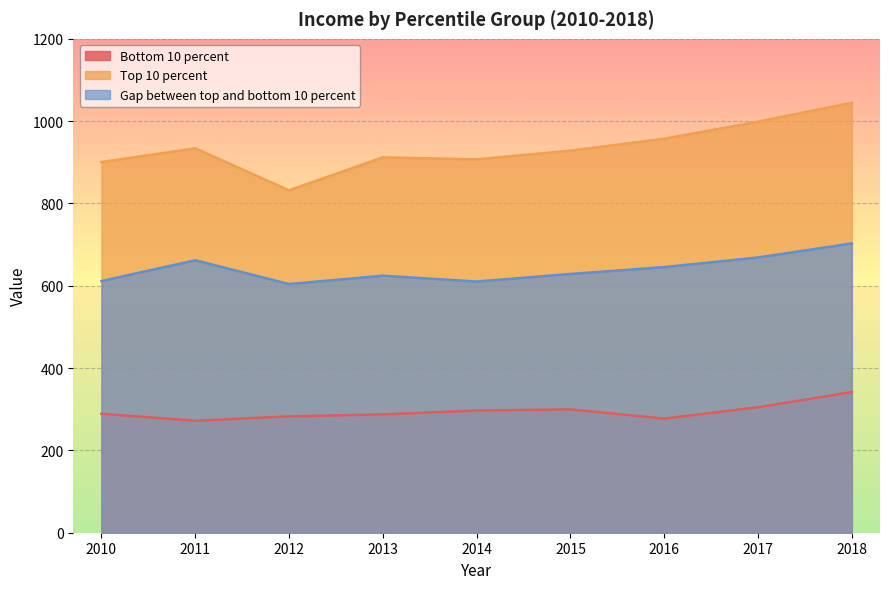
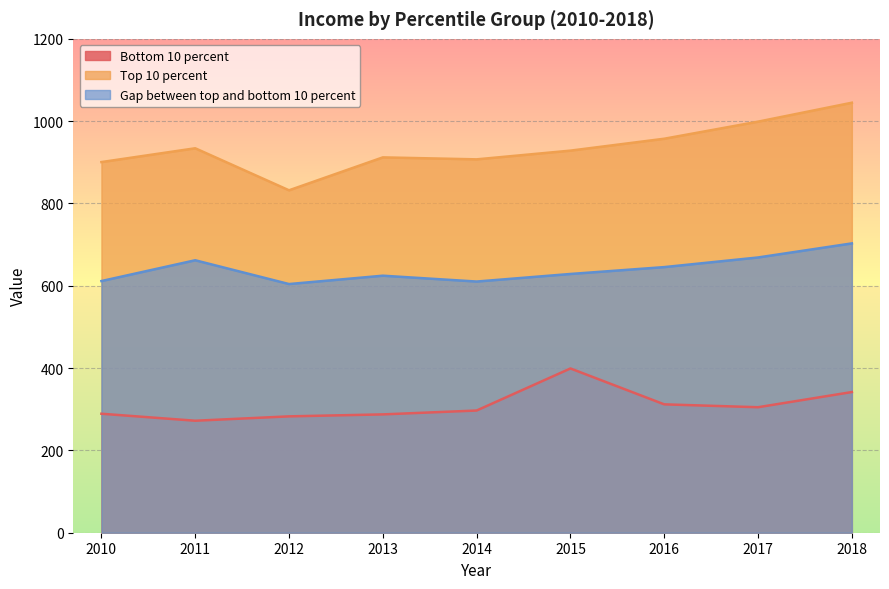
  {
    "Bottom 10 percent": {
      "2010": 290,
      "2011": 270,
      "2012": 280,
      "2013": 290,
      "2014": 300,
-     "2015": 300,
-     "2016": 280,
+     "2015": 400,
+     "2016": 310,
      "2017": 300,
      "2018": 340
    },
    "Top 10 percent": {
      "2010": 900,
      "2011": 930,
      "2012": 830,
      "2013": 910,
      "2014": 910,
      "2015": 930,
      "2016": 960,
      "2017": 1000,
      "2018": 1040
    },
    "Gap between top and bottom 10 percent": {
      "2010": 610,
      "2011": 660,
      "2012": 600,
      "2013": 620,
      "2014": 610,
      "2015": 630,
      "2016": 650,
      "2017": 670,
      "2018": 700
    }
  }
